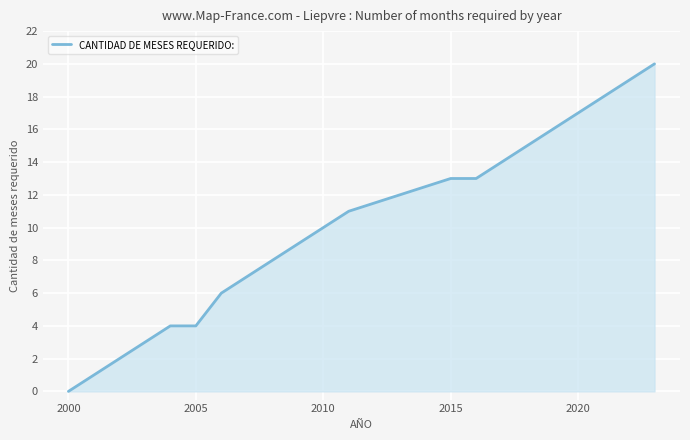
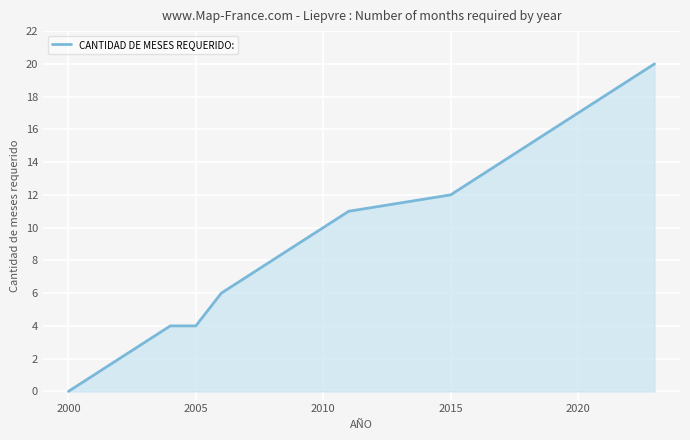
  {
    "2000": 0,
    "2005": 4,
    "2010": 10,
-   "2015": 13,
+   "2015": 12,
    "2020": 17
  }
